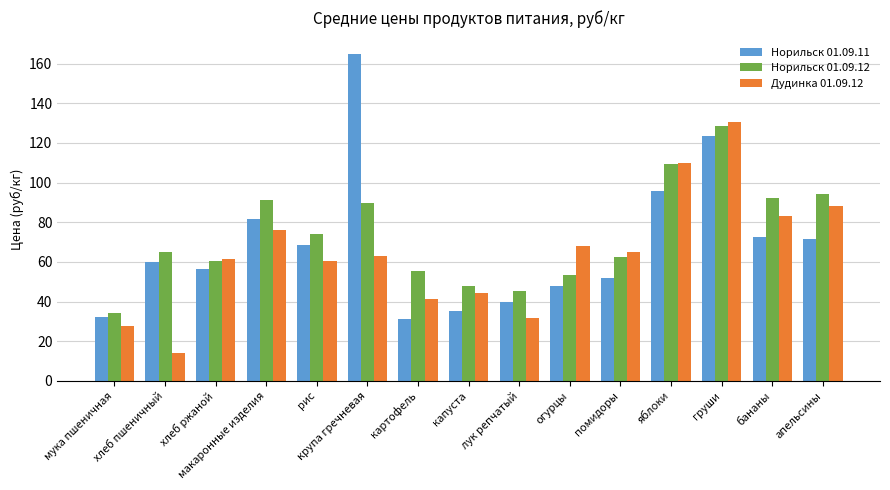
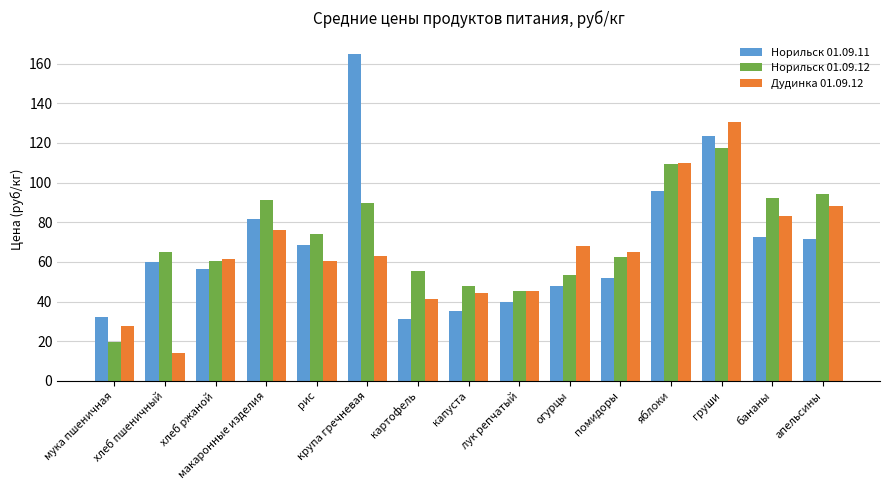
  {
    "Норильск 01.09.11": {
      "мука пшеничная": 32,
      "хлеб пшеничный": 60,
      "хлеб ржаной": 56,
      "макаронные изделия": 81,
      "рис": 69,
      "крупа гречневая": 165,
      "картофель": 31,
      "капуста": 35,
      "лук репчатый": 40,
      "огурцы": 48,
      "помидоры": 52,
      "яблоки": 96,
      "груши": 124,
      "бананы": 73,
      "апельсины": 72
    },
    "Норильск 01.09.12": {
-     "мука пшеничная": 34,
+     "мука пшеничная": 19,
      "хлеб пшеничный": 65,
      "хлеб ржаной": 61,
      "макаронные изделия": 91,
      "рис": 74,
      "крупа гречневая": 90,
      "картофель": 55,
      "капуста": 48,
      "лук репчатый": 45,
      "огурцы": 53,
      "помидоры": 63,
      "яблоки": 110,
-     "груши": 128,
+     "груши": 118,
      "бананы": 92,
      "апельсины": 94
    },
    "Дудинка 01.09.12": {
      "мука пшеничная": 28,
      "хлеб пшеничный": 14,
      "хлеб ржаной": 62,
      "макаронные изделия": 76,
      "рис": 60,
      "крупа гречневая": 63,
      "картофель": 41,
      "капуста": 45,
-     "лук репчатый": 32,
+     "лук репчатый": 45,
      "огурцы": 68,
      "помидоры": 65,
      "яблоки": 110,
      "груши": 131,
      "бананы": 83,
      "апельсины": 88
    }
  }
